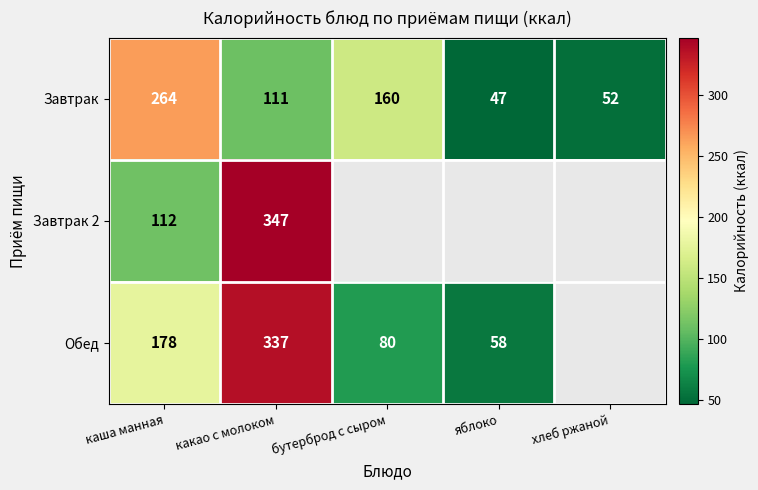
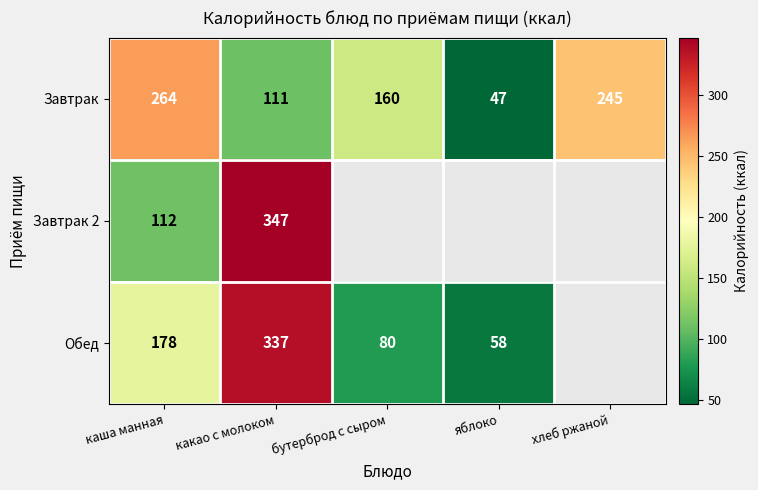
  {
    "Завтрак": {
      "каша манная": 264,
      "какао с молоком": 111,
      "бутерброд с сыром": 160,
      "яблоко": 47,
-     "хлеб ржаной": 52
+     "хлеб ржаной": 245
    },
    "Завтрак 2": {
      "каша манная": 112,
      "какао с молоком": 347
    },
    "Обед": {
      "каша манная": 178,
      "какао с молоком": 337,
      "бутерброд с сыром": 80,
      "яблоко": 58
    }
  }
